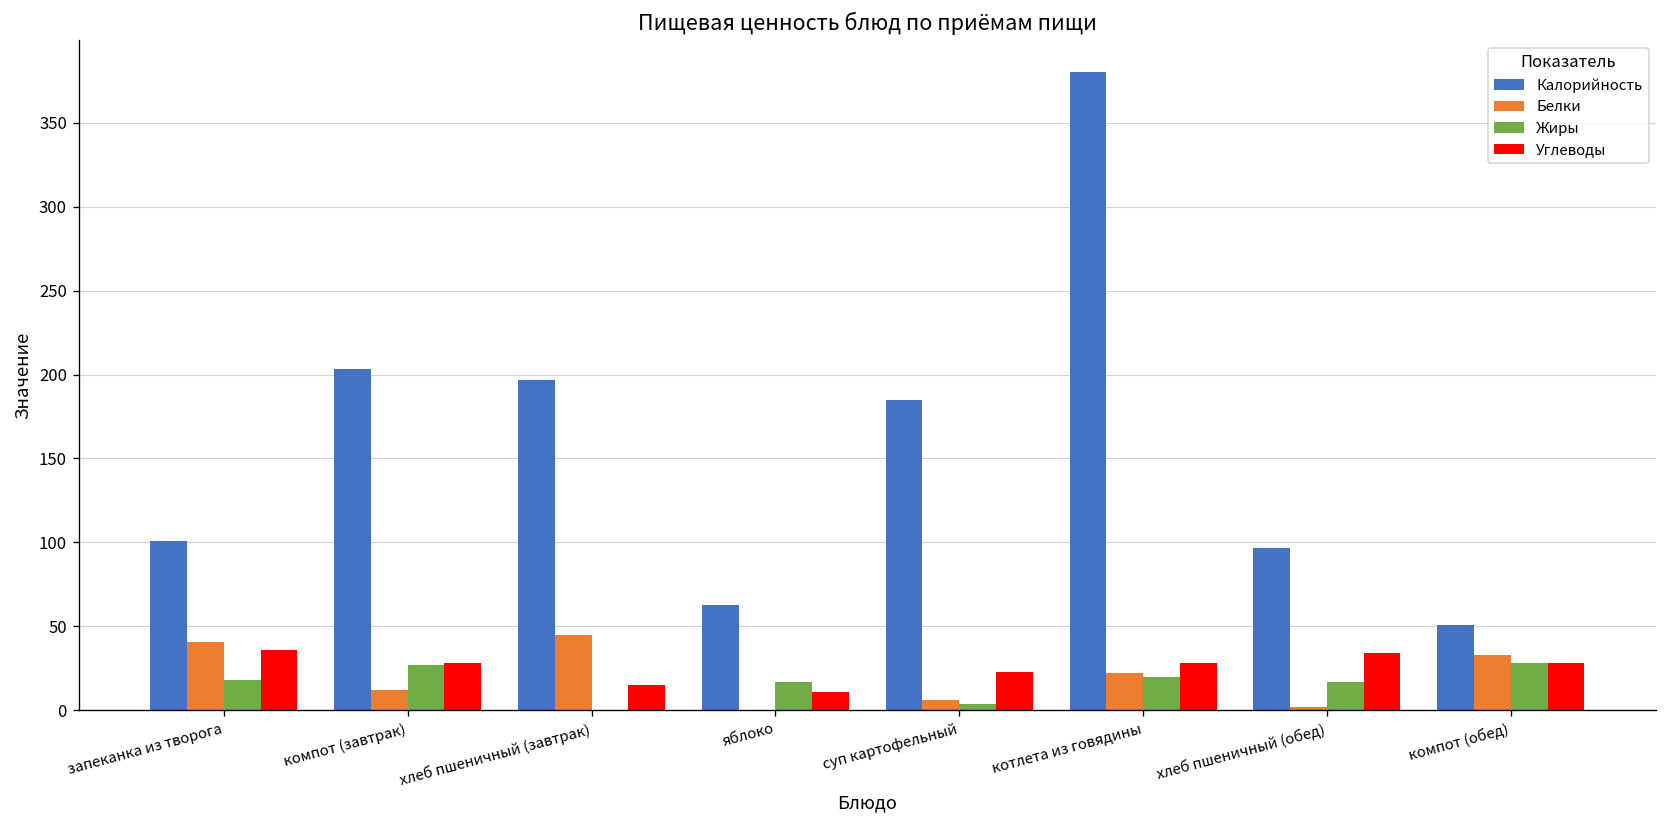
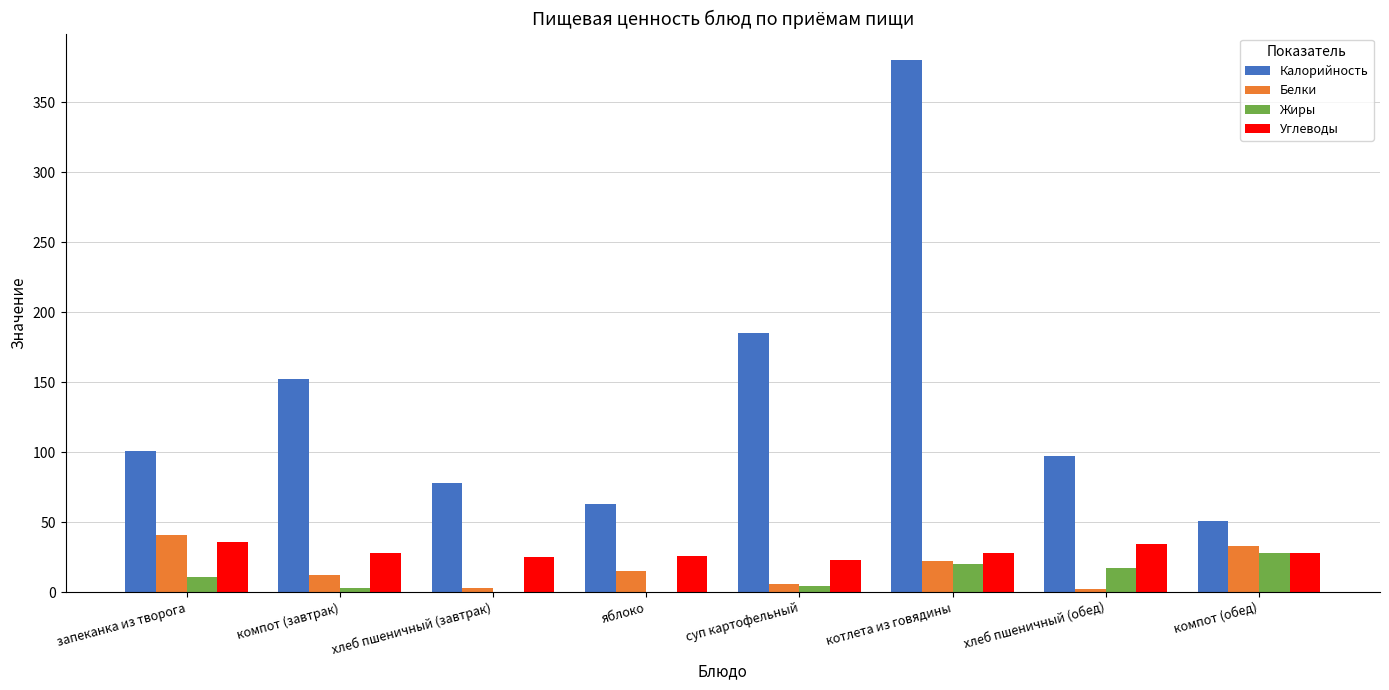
  {
    "Калорийность": {
      "запеканка из творога": 101,
-     "компот (завтрак)": 203,
-     "хлеб пшеничный (завтрак)": 197,
+     "компот (завтрак)": 152,
+     "хлеб пшеничный (завтрак)": 78,
      "яблоко": 63,
      "суп картофельный": 185,
      "котлета из говядины": 380,
      "хлеб пшеничный (обед)": 97,
      "компот (обед)": 51
    },
    "Белки": {
      "запеканка из творога": 41,
      "компот (завтрак)": 12,
-     "хлеб пшеничный (завтрак)": 45,
-     "яблоко": 0,
+     "хлеб пшеничный (завтрак)": 3,
+     "яблоко": 15,
      "суп картофельный": 6,
      "котлета из говядины": 22,
      "хлеб пшеничный (обед)": 2,
      "компот (обед)": 33
    },
    "Жиры": {
-     "запеканка из творога": 18,
-     "компот (завтрак)": 27,
+     "запеканка из творога": 11,
+     "компот (завтрак)": 3,
      "хлеб пшеничный (завтрак)": 0,
-     "яблоко": 17,
+     "яблоко": 0,
      "суп картофельный": 4,
      "котлета из говядины": 20,
      "хлеб пшеничный (обед)": 17,
      "компот (обед)": 28
    },
    "Углеводы": {
      "запеканка из творога": 36,
      "компот (завтрак)": 28,
-     "хлеб пшеничный (завтрак)": 15,
-     "яблоко": 11,
+     "хлеб пшеничный (завтрак)": 25,
+     "яблоко": 26,
      "суп картофельный": 23,
      "котлета из говядины": 28,
      "хлеб пшеничный (обед)": 34,
      "компот (обед)": 28
    }
  }
